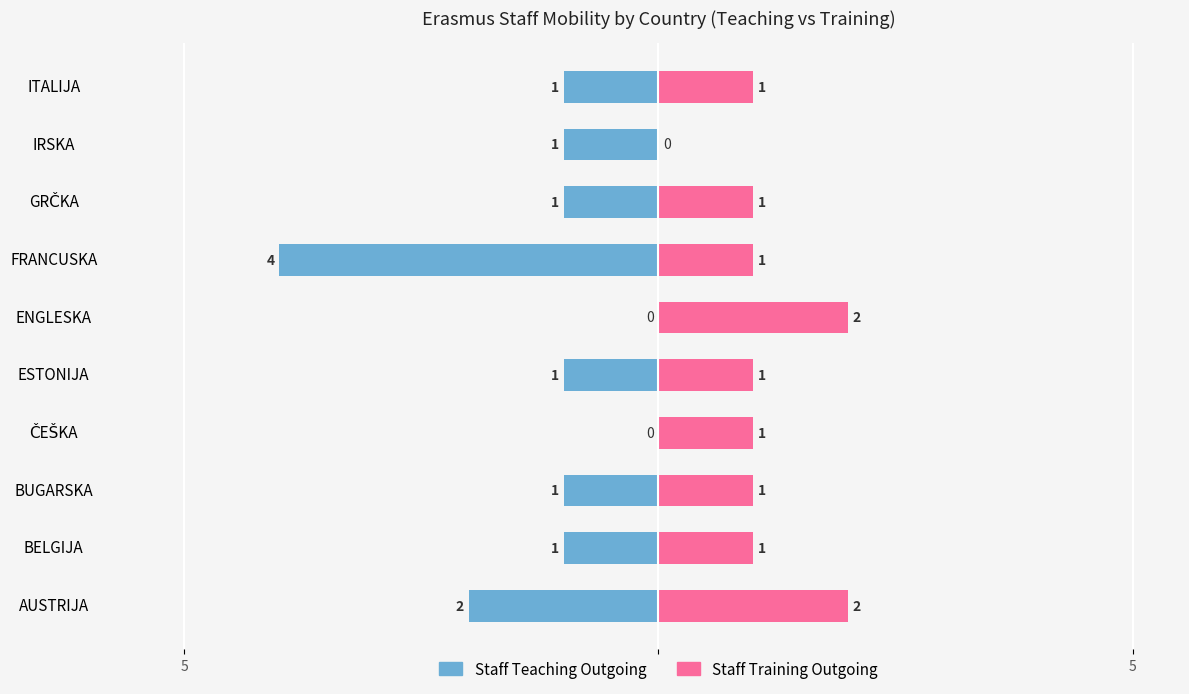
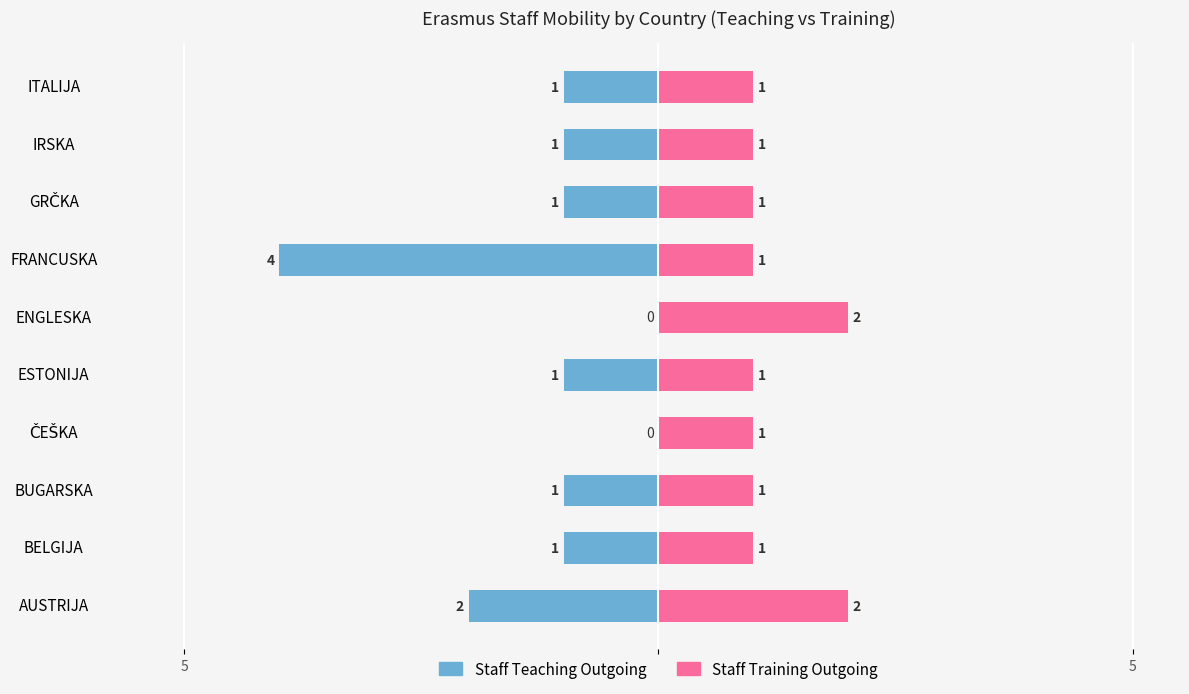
  {
    "Staff Teaching Outgoing": {
      "ENGLESKA": 0,
      "ČEŠKA": 0
    },
    "Staff Training Outgoing": {
      "ITALIJA": 1,
-     "IRSKA": 0,
+     "IRSKA": 1,
      "GRČKA": 1,
      "FRANCUSKA": 1,
      "ENGLESKA": 2,
      "ESTONIJA": 1,
      "ČEŠKA": 1,
      "BUGARSKA": 1,
      "BELGIJA": 1,
      "AUSTRIJA": 2
    }
  }
